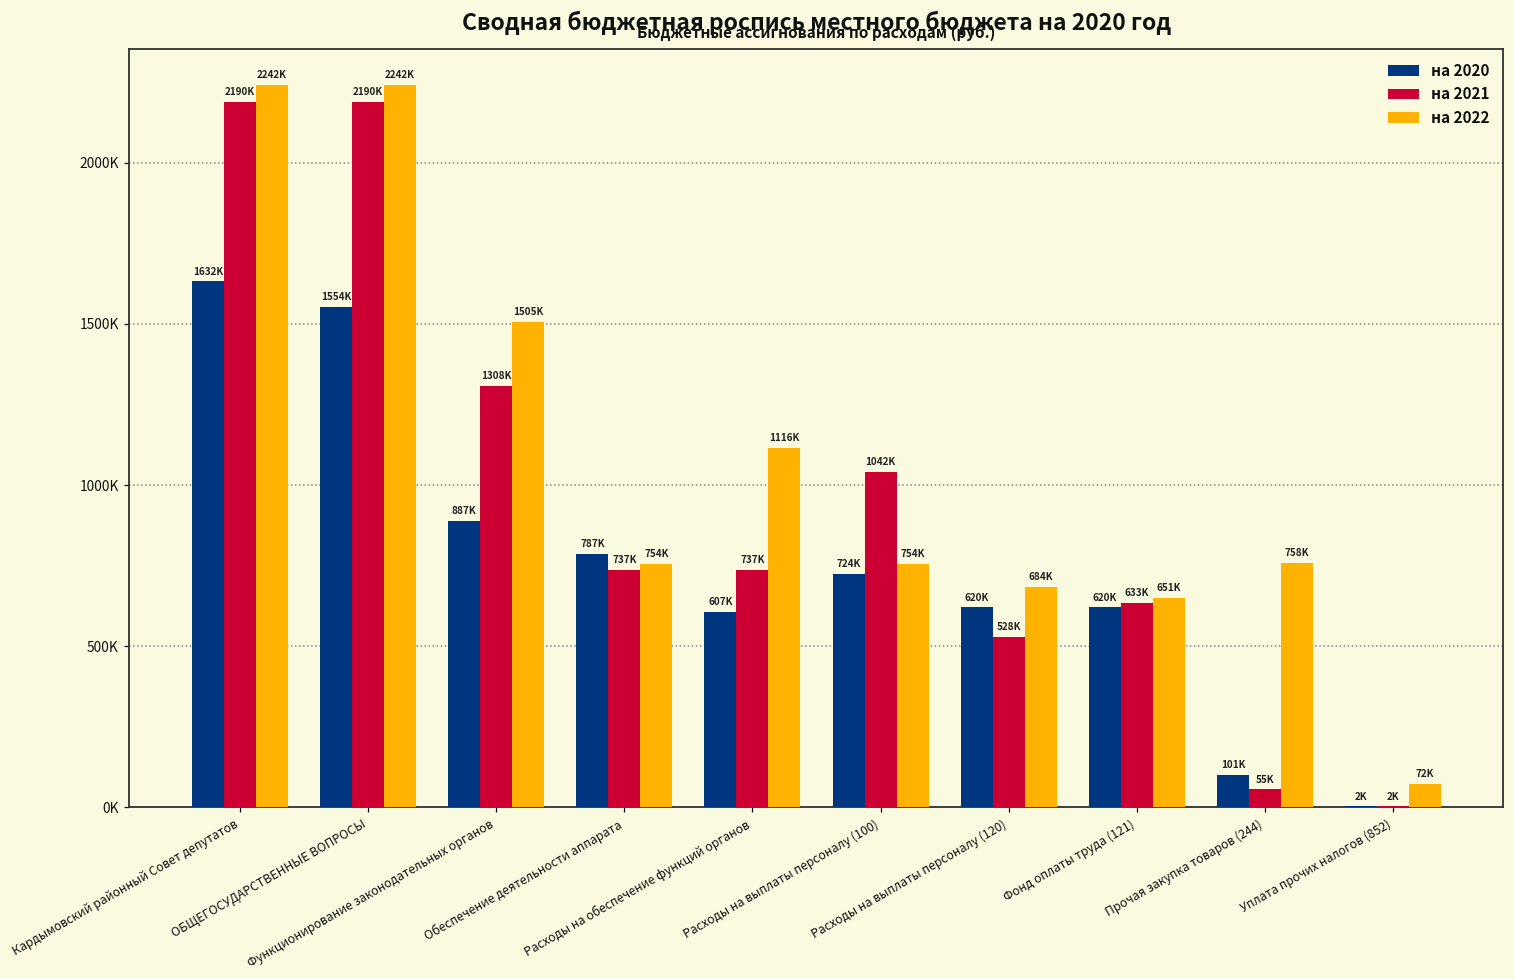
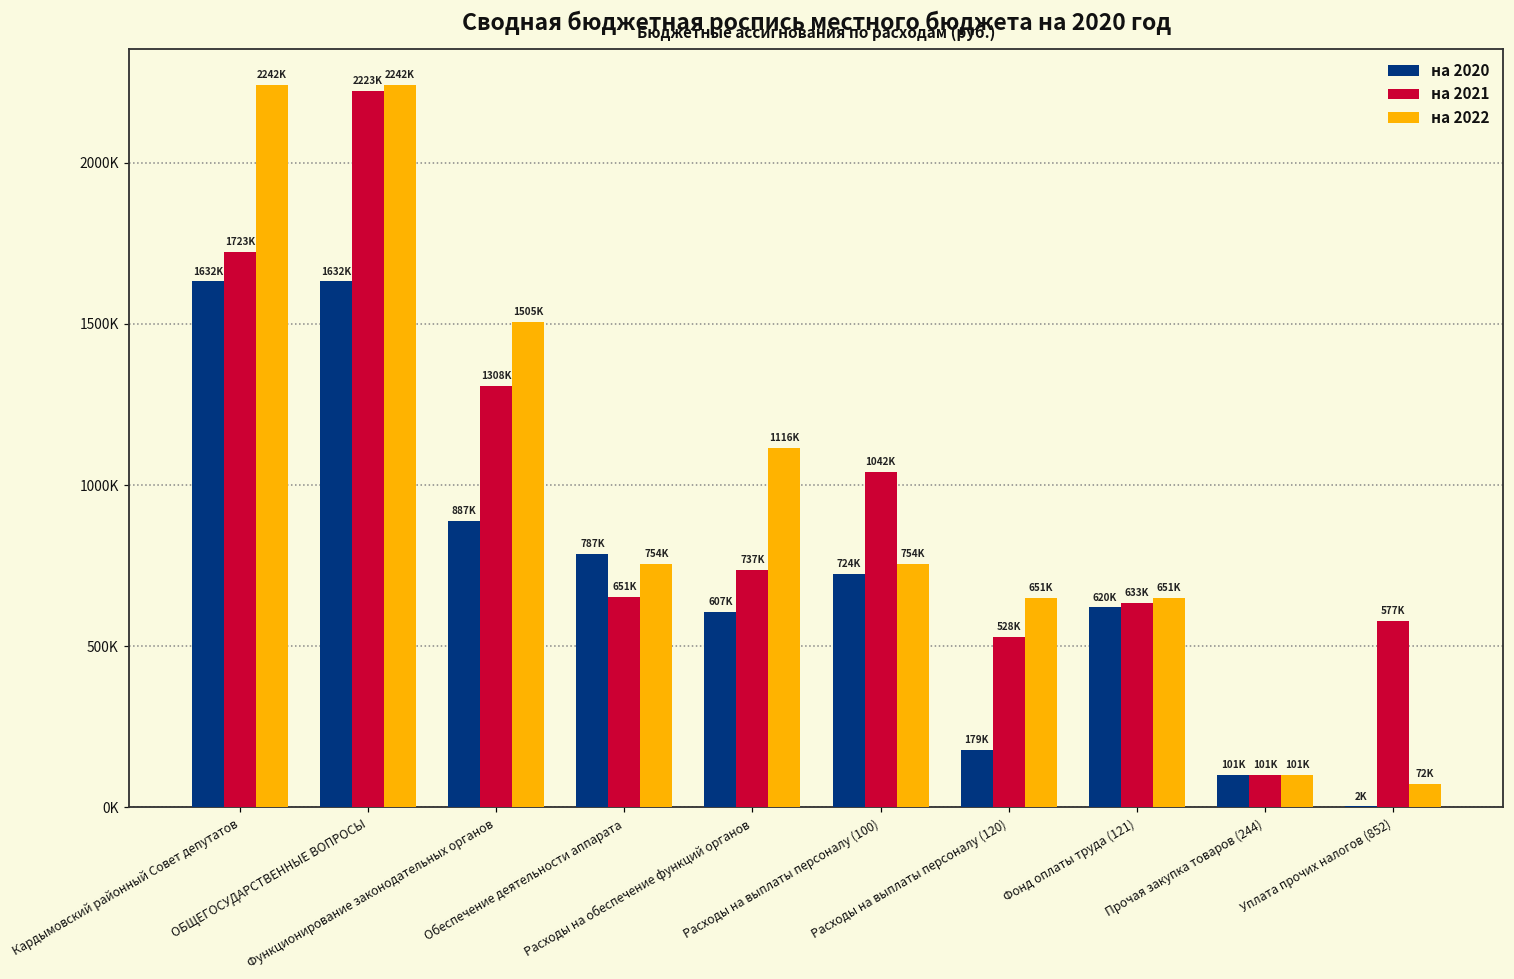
  {
    "на 2020": {
      "Кардымовский районный Совет депутатов": "1632K",
-     "ОБЩЕГОСУДАРСТВЕННЫЕ ВОПРОСЫ": "1554K",
+     "ОБЩЕГОСУДАРСТВЕННЫЕ ВОПРОСЫ": "1632K",
      "Функционирование законодательных органов": "887K",
      "Обеспечение деятельности аппарата": "787K",
      "Расходы на обеспечение функций органов": "607K",
      "Расходы на выплаты персоналу (100)": "724K",
-     "Расходы на выплаты персоналу (120)": "620K",
+     "Расходы на выплаты персоналу (120)": "179K",
      "Фонд оплаты труда (121)": "620K",
      "Прочая закупка товаров (244)": "101K",
      "Уплата прочих налогов (852)": "2K"
    },
    "на 2021": {
-     "Кардымовский районный Совет депутатов": "2190K",
-     "ОБЩЕГОСУДАРСТВЕННЫЕ ВОПРОСЫ": "2190K",
+     "Кардымовский районный Совет депутатов": "1723K",
+     "ОБЩЕГОСУДАРСТВЕННЫЕ ВОПРОСЫ": "2223K",
      "Функционирование законодательных органов": "1308K",
-     "Обеспечение деятельности аппарата": "737K",
+     "Обеспечение деятельности аппарата": "651K",
      "Расходы на обеспечение функций органов": "737K",
      "Расходы на выплаты персоналу (100)": "1042K",
      "Расходы на выплаты персоналу (120)": "528K",
      "Фонд оплаты труда (121)": "633K",
-     "Прочая закупка товаров (244)": "55K",
-     "Уплата прочих налогов (852)": "2K"
+     "Прочая закупка товаров (244)": "101K",
+     "Уплата прочих налогов (852)": "577K"
    },
    "на 2022": {
      "Кардымовский районный Совет депутатов": "2242K",
      "ОБЩЕГОСУДАРСТВЕННЫЕ ВОПРОСЫ": "2242K",
      "Функционирование законодательных органов": "1505K",
      "Обеспечение деятельности аппарата": "754K",
      "Расходы на обеспечение функций органов": "1116K",
      "Расходы на выплаты персоналу (100)": "754K",
-     "Расходы на выплаты персоналу (120)": "684K",
+     "Расходы на выплаты персоналу (120)": "651K",
      "Фонд оплаты труда (121)": "651K",
-     "Прочая закупка товаров (244)": "758K",
+     "Прочая закупка товаров (244)": "101K",
      "Уплата прочих налогов (852)": "72K"
    }
  }
